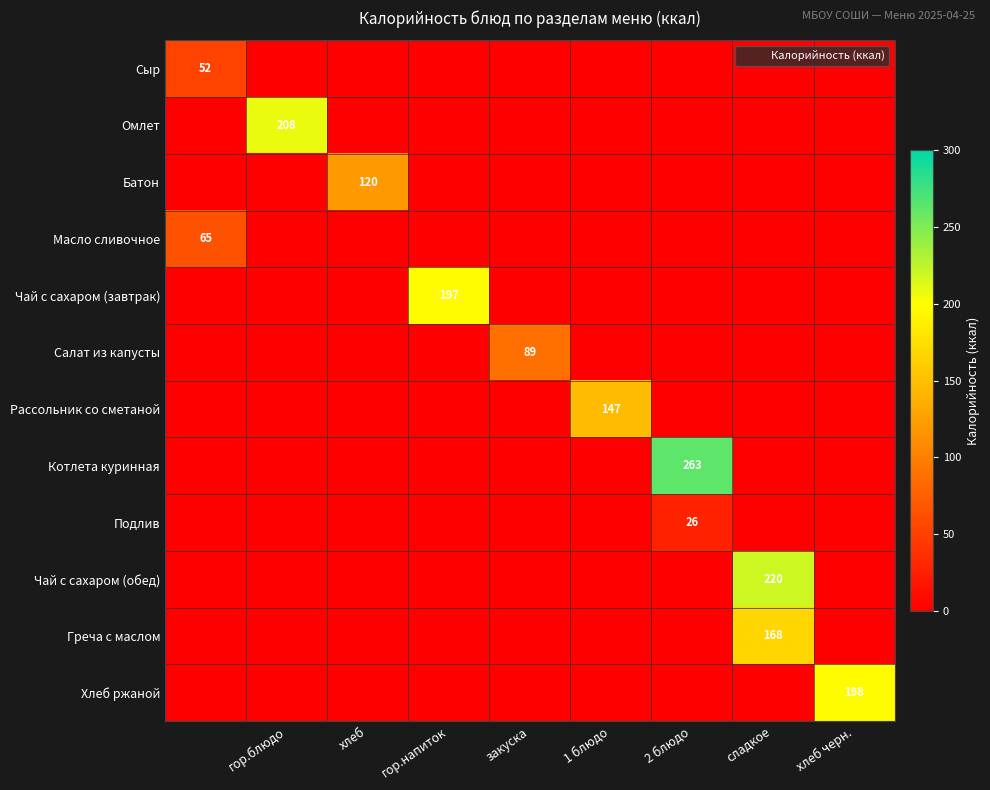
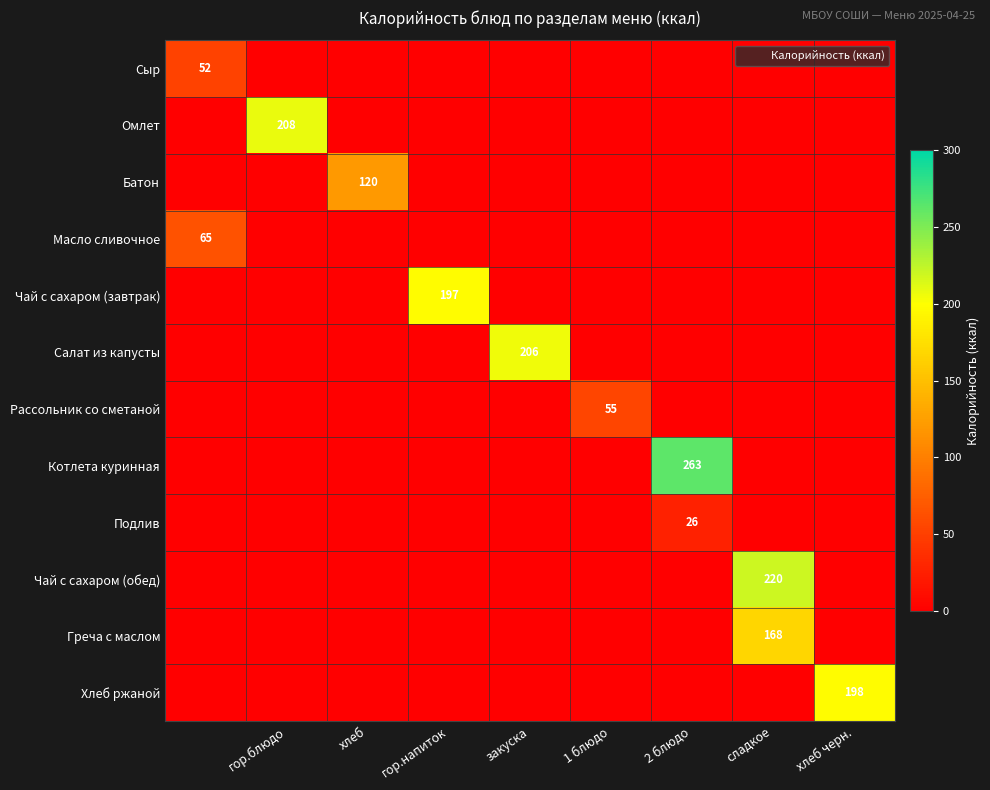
  {
    "Омлет": {
      "гор.блюдо": 208
    },
    "Батон": {
      "хлеб": 120
    },
    "Чай с сахаром (завтрак)": {
      "гор.напиток": 197
    },
    "Салат из капусты": {
-     "закуска": 89
+     "закуска": 206
    },
    "Рассольник со сметаной": {
-     "1 блюдо": 147
+     "1 блюдо": 55
    },
    "Котлета куринная": {
      "2 блюдо": 263
    },
    "Подлив": {
      "2 блюдо": 26
    },
    "Чай с сахаром (обед)": {
      "сладкое": 220
    },
    "Греча с маслом": {
      "сладкое": 168
    },
    "Хлеб ржаной": {
      "хлеб черн.": 198
    }
  }
